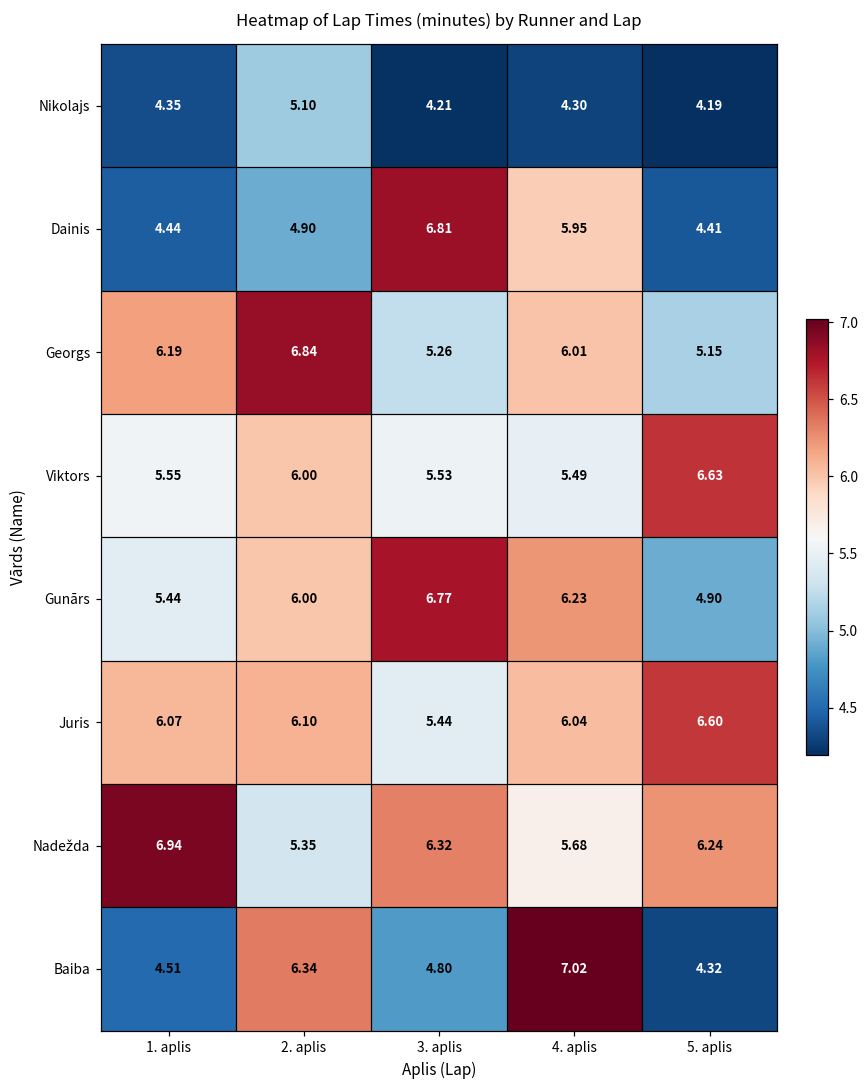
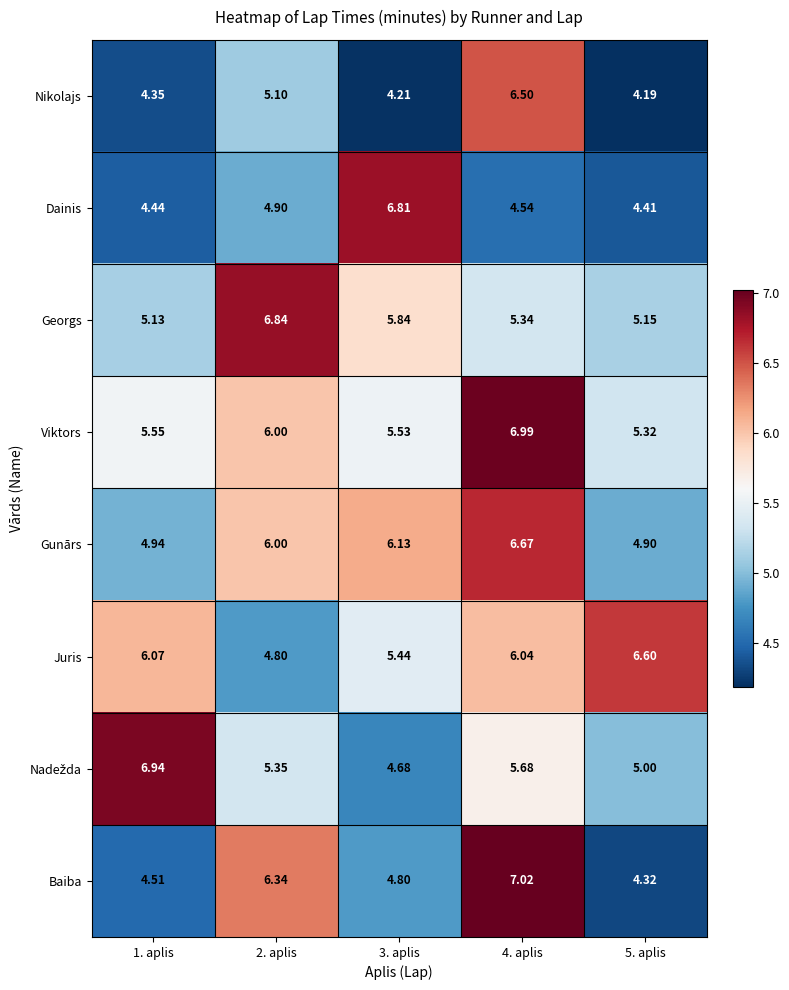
  {
    "Nikolajs": {
      "1. aplis": 4.35,
      "2. aplis": 5.10,
      "3. aplis": 4.21,
-     "4. aplis": 4.30,
+     "4. aplis": 6.50,
      "5. aplis": 4.19
    },
    "Dainis": {
      "1. aplis": 4.44,
      "2. aplis": 4.90,
      "3. aplis": 6.81,
-     "4. aplis": 5.95,
+     "4. aplis": 4.54,
      "5. aplis": 4.41
    },
    "Georgs": {
-     "1. aplis": 6.19,
+     "1. aplis": 5.13,
      "2. aplis": 6.84,
-     "3. aplis": 5.26,
-     "4. aplis": 6.01,
+     "3. aplis": 5.84,
+     "4. aplis": 5.34,
      "5. aplis": 5.15
    },
    "Viktors": {
      "1. aplis": 5.55,
      "2. aplis": 6.00,
      "3. aplis": 5.53,
-     "4. aplis": 5.49,
-     "5. aplis": 6.63
+     "4. aplis": 6.99,
+     "5. aplis": 5.32
    },
    "Gunārs": {
-     "1. aplis": 5.44,
+     "1. aplis": 4.94,
      "2. aplis": 6.00,
-     "3. aplis": 6.77,
-     "4. aplis": 6.23,
+     "3. aplis": 6.13,
+     "4. aplis": 6.67,
      "5. aplis": 4.90
    },
    "Juris": {
      "1. aplis": 6.07,
-     "2. aplis": 6.10,
+     "2. aplis": 4.80,
      "3. aplis": 5.44,
      "4. aplis": 6.04,
      "5. aplis": 6.60
    },
    "Nadežda": {
      "1. aplis": 6.94,
      "2. aplis": 5.35,
-     "3. aplis": 6.32,
+     "3. aplis": 4.68,
      "4. aplis": 5.68,
-     "5. aplis": 6.24
+     "5. aplis": 5.00
    },
    "Baiba": {
      "1. aplis": 4.51,
      "2. aplis": 6.34,
      "3. aplis": 4.80,
      "4. aplis": 7.02,
      "5. aplis": 4.32
    }
  }
